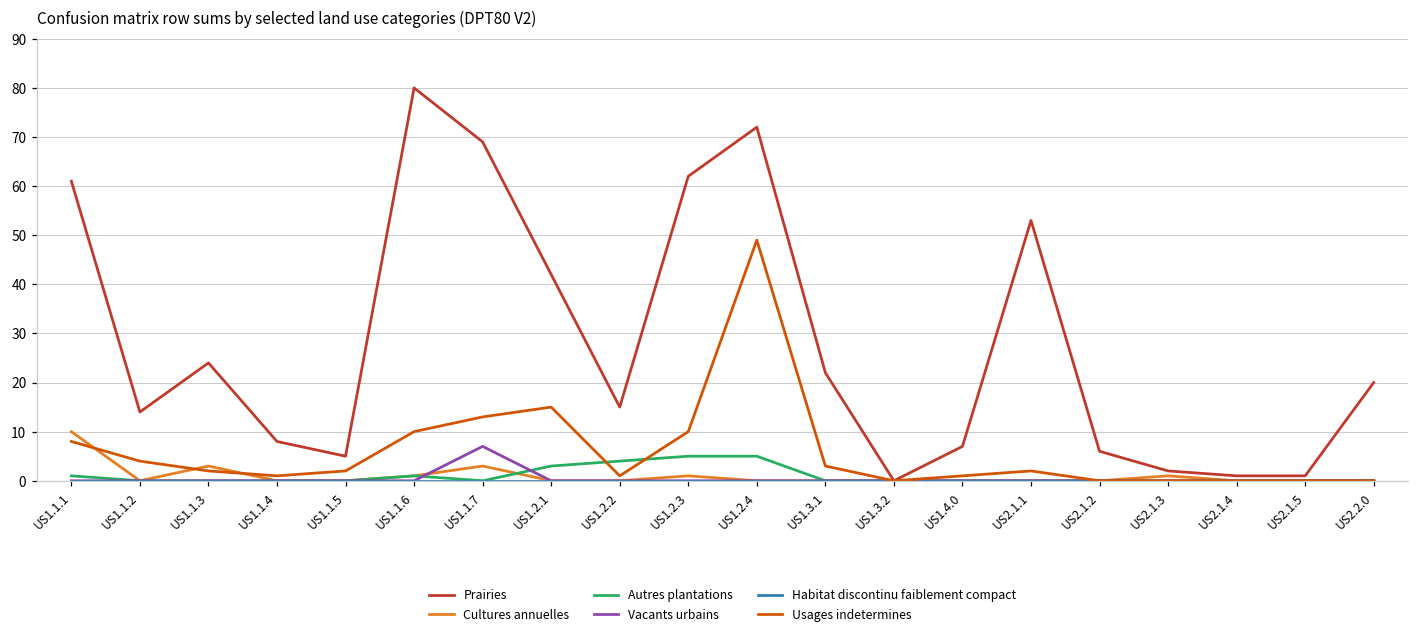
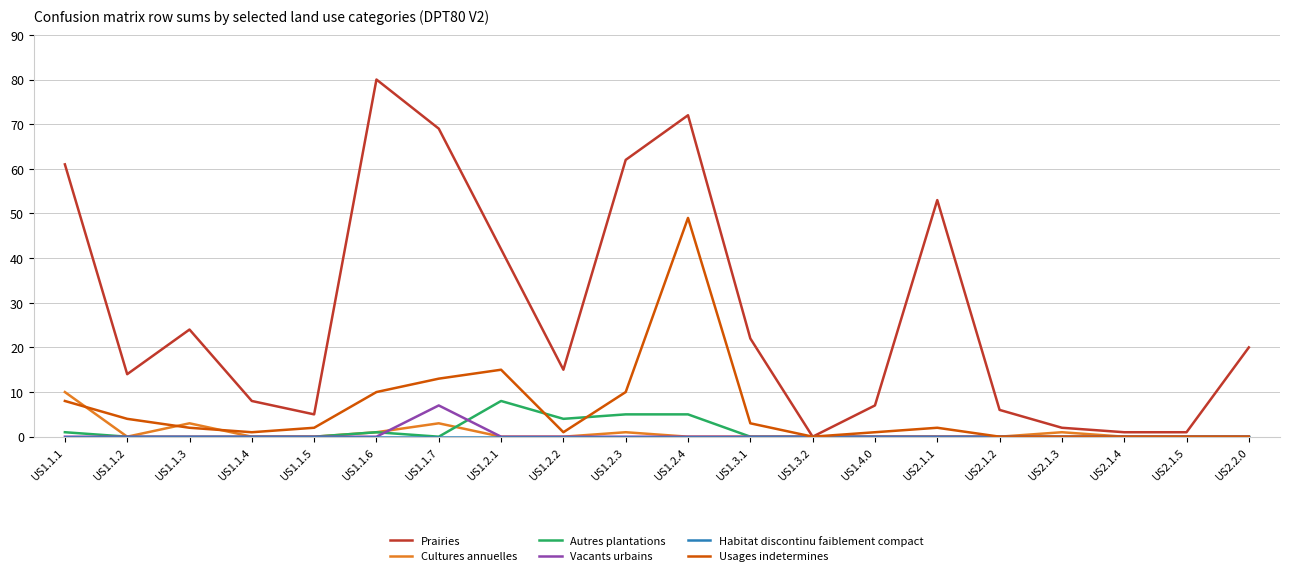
  {
    "Autres plantations": {
      "US1.1.1": 1,
-     "US1.2.1": 3,
+     "US1.2.1": 8,
      "US1.2.2": 4,
      "US1.2.3": 5,
      "US1.2.4": 5
    },
    "Vacants urbains": {
      "US1.1.7": 7
    }
  }
